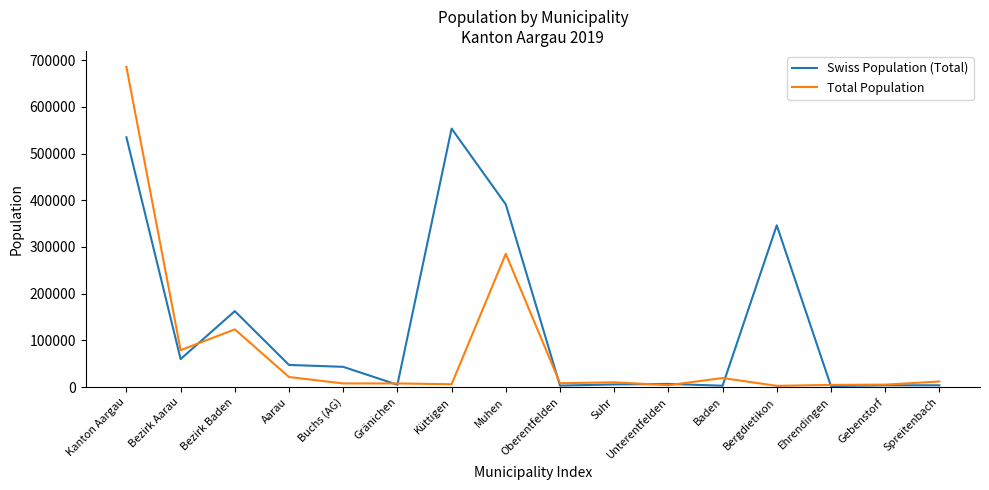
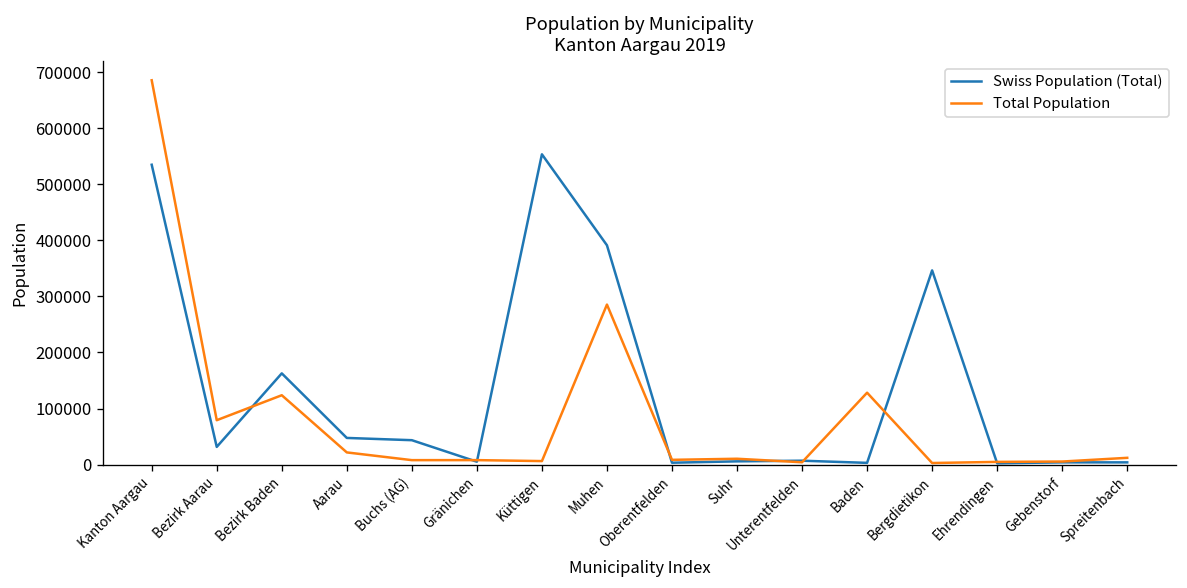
  {
    "Swiss Population (Total)": {
      "Kanton Aargau": 530000,
-     "Bezirk Aarau": 60000,
+     "Bezirk Aarau": 30000,
      "Bezirk Baden": 160000,
      "Aarau": 50000,
      "Buchs (AG)": 40000,
      "Küttigen": 550000,
      "Muhen": 390000,
      "Baden": 0,
      "Bergdietikon": 350000,
      "Spreitenbach": 0
    },
    "Total Population": {
      "Kanton Aargau": 690000,
      "Bezirk Aarau": 80000,
      "Bezirk Baden": 120000,
      "Aarau": 20000,
      "Buchs (AG)": 10000,
      "Küttigen": 10000,
      "Muhen": 290000,
-     "Baden": 20000,
+     "Baden": 130000,
      "Bergdietikon": 0,
      "Spreitenbach": 10000
    }
  }
